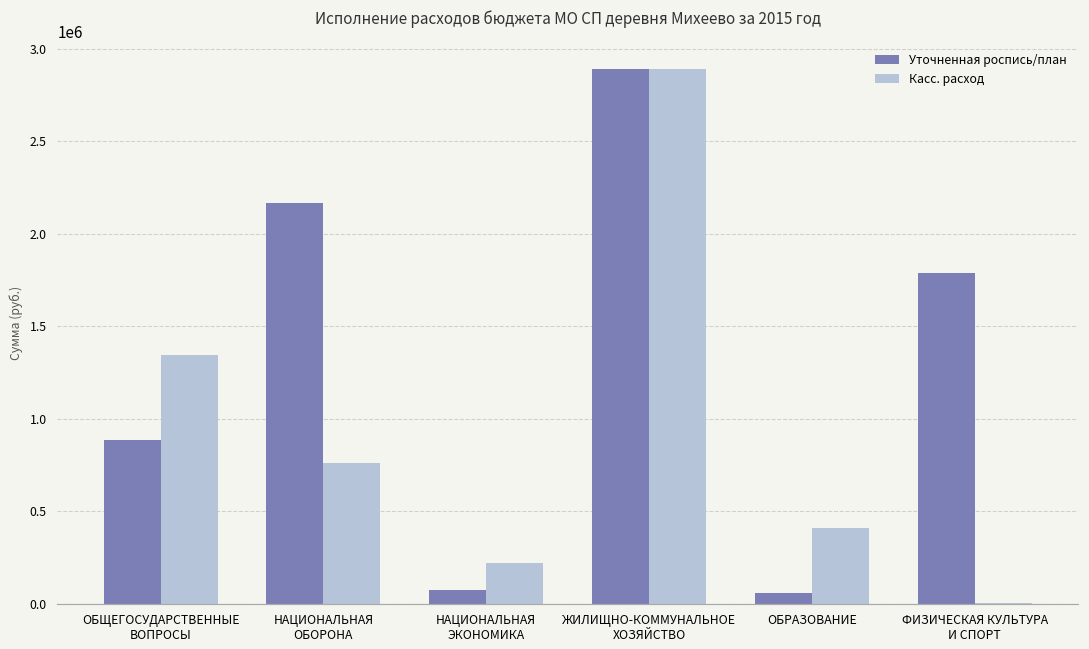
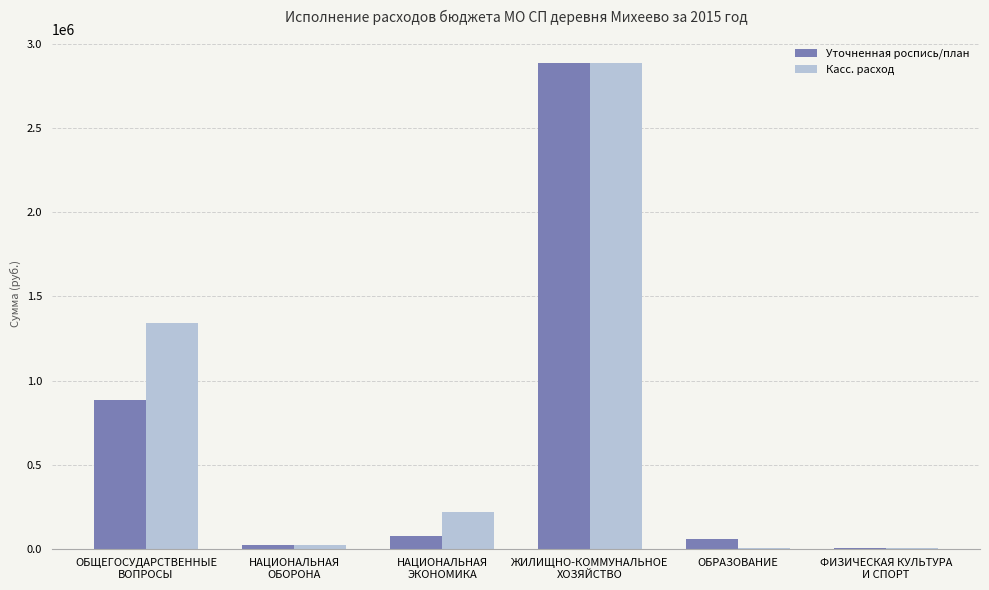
  {
    "Уточненная роспись/план": {
      "ОБЩЕГОСУДАРСТВЕННЫЕ ВОПРОСЫ": 880000,
-     "НАЦИОНАЛЬНАЯ ОБОРОНА": 2170000,
+     "НАЦИОНАЛЬНАЯ ОБОРОНА": 20000,
      "НАЦИОНАЛЬНАЯ ЭКОНОМИКА": 80000,
      "ЖИЛИЩНО-КОММУНАЛЬНОЕ ХОЗЯЙСТВО": 2890000,
      "ОБРАЗОВАНИЕ": 60000,
-     "ФИЗИЧЕСКАЯ КУЛЬТУРА И СПОРТ": 1790000
+     "ФИЗИЧЕСКАЯ КУЛЬТУРА И СПОРТ": 0
    },
    "Касс. расход": {
      "ОБЩЕГОСУДАРСТВЕННЫЕ ВОПРОСЫ": 1340000,
-     "НАЦИОНАЛЬНАЯ ОБОРОНА": 760000,
+     "НАЦИОНАЛЬНАЯ ОБОРОНА": 20000,
      "НАЦИОНАЛЬНАЯ ЭКОНОМИКА": 220000,
      "ЖИЛИЩНО-КОММУНАЛЬНОЕ ХОЗЯЙСТВО": 2890000,
-     "ОБРАЗОВАНИЕ": 410000
+     "ОБРАЗОВАНИЕ": 0
    }
  }
